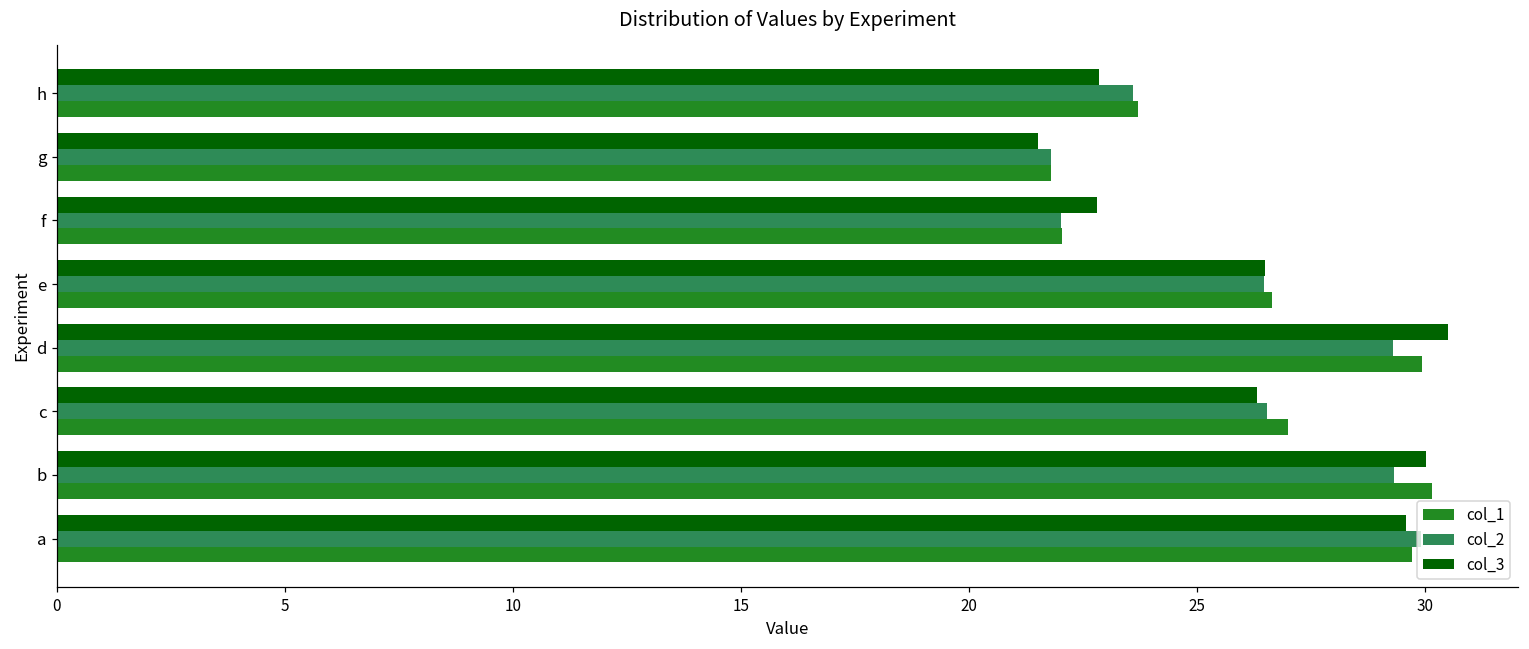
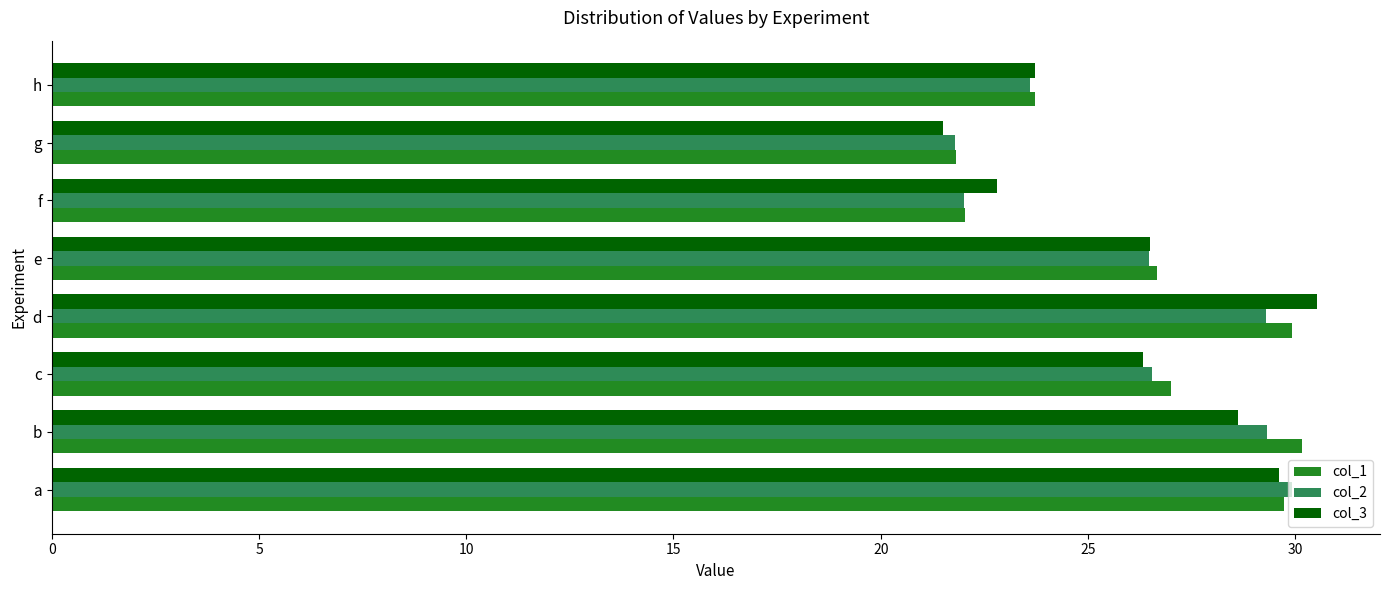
  {
    "col_3": {
-     "h": 22.9,
+     "h": 23.7,
      "g": 21.5,
      "f": 22.8,
      "e": 26.5,
      "d": 30.5,
      "c": 26.3,
-     "b": 30.0,
+     "b": 28.6,
      "a": 29.6
    }
  }
